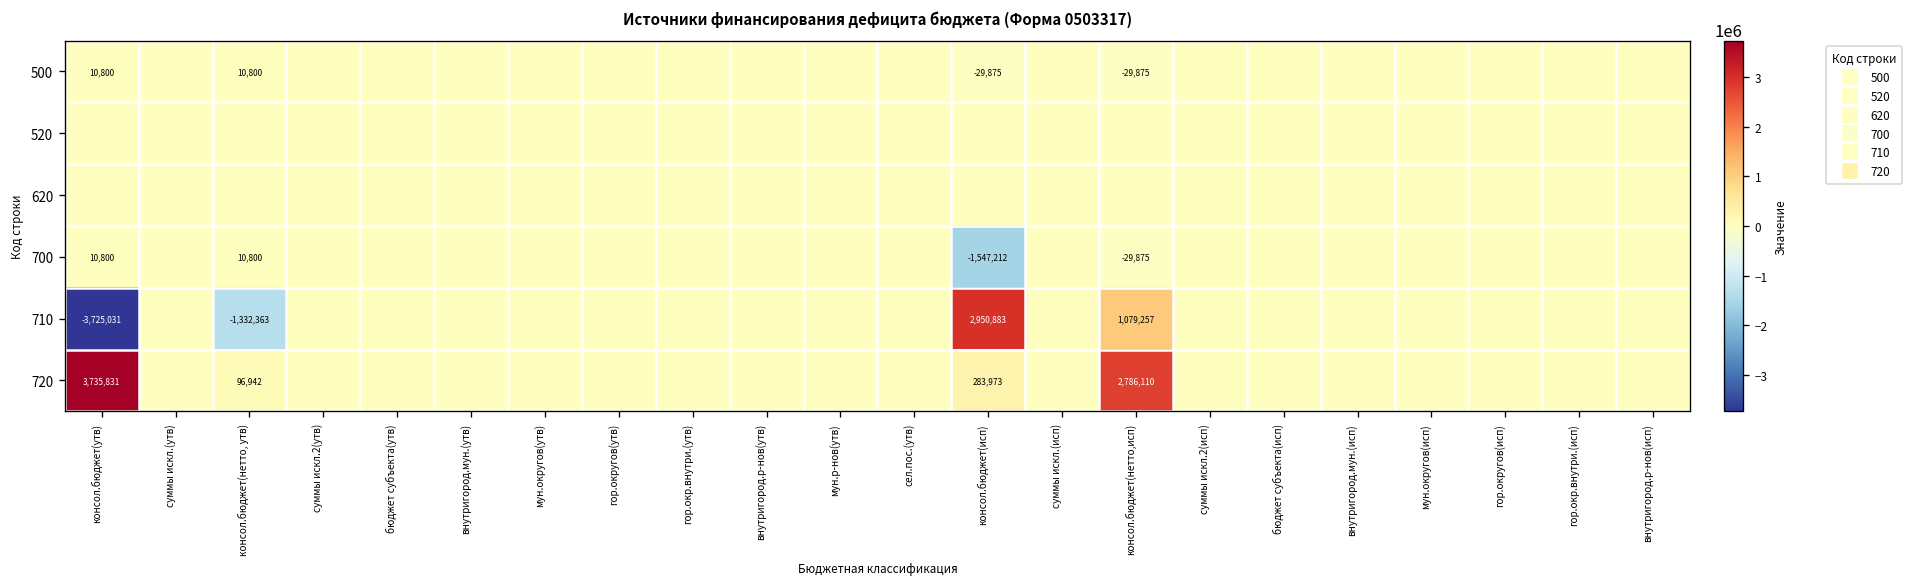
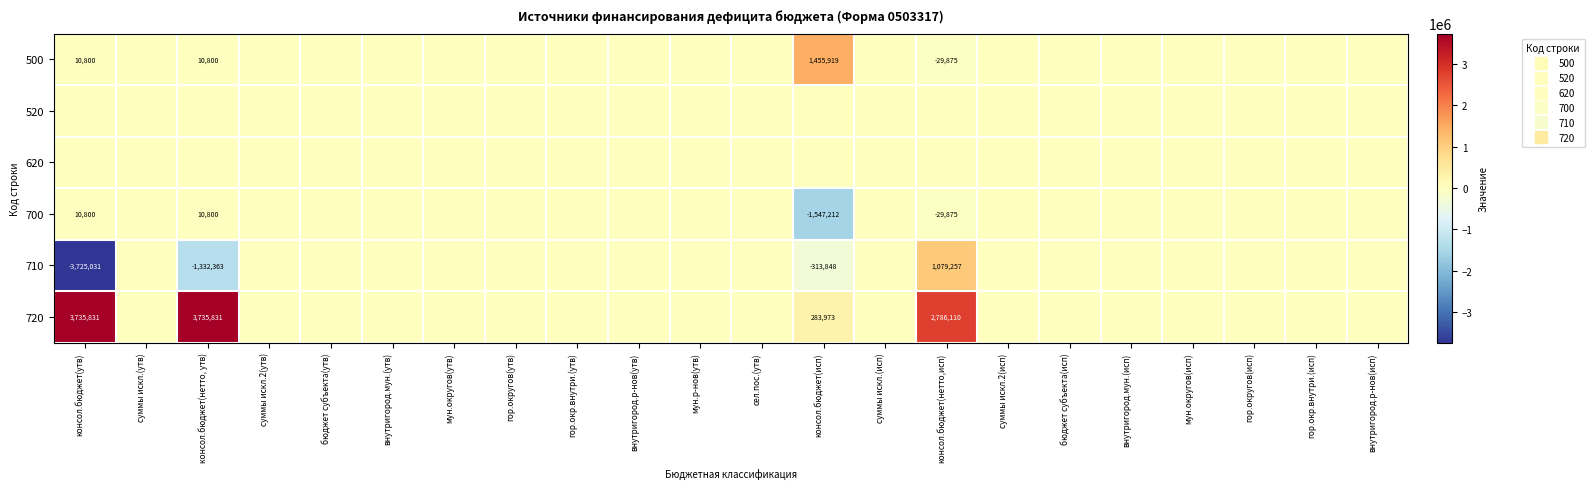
  {
    "500": {
      "консол.бюджет(утв)": "10,800",
      "консол.бюджет(нетто, утв)": "10,800",
-     "консол.бюджет(исп)": "-29,875",
+     "консол.бюджет(исп)": "1,455,919",
      "консол.бюджет(нетто,исп)": "-29,875"
    },
    "700": {
      "консол.бюджет(утв)": "10,800",
      "консол.бюджет(нетто, утв)": "10,800",
      "консол.бюджет(исп)": "-1,547,212",
      "консол.бюджет(нетто,исп)": "-29,875"
    },
    "710": {
      "консол.бюджет(утв)": "-3,725,031",
      "консол.бюджет(нетто, утв)": "-1,332,363",
-     "консол.бюджет(исп)": "2,950,883",
+     "консол.бюджет(исп)": "-313,848",
      "консол.бюджет(нетто,исп)": "1,079,257"
    },
    "720": {
      "консол.бюджет(утв)": "3,735,831",
-     "консол.бюджет(нетто, утв)": "96,942",
+     "консол.бюджет(нетто, утв)": "3,735,831",
      "консол.бюджет(исп)": "283,973",
      "консол.бюджет(нетто,исп)": "2,786,110"
    }
  }
